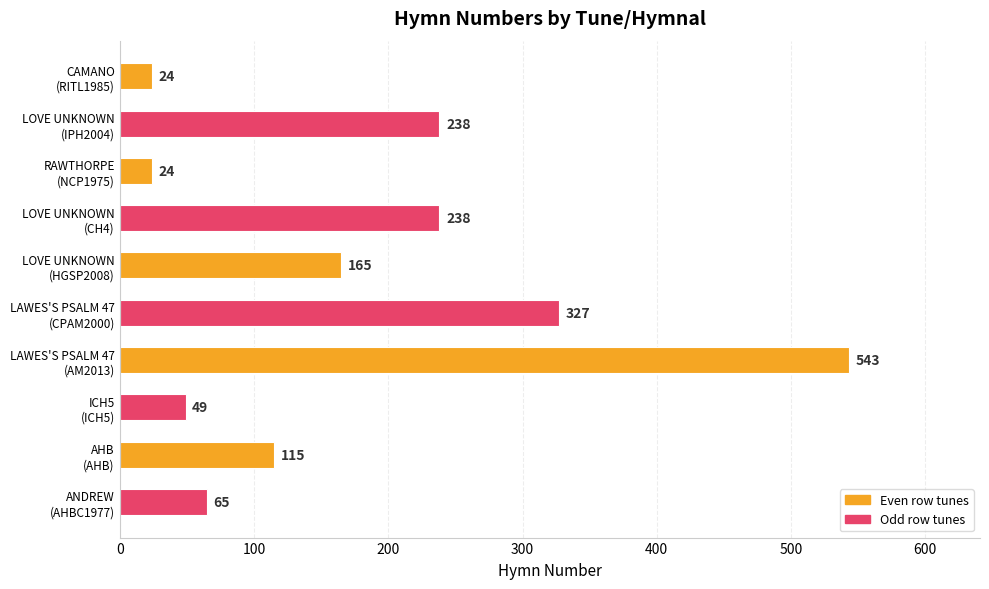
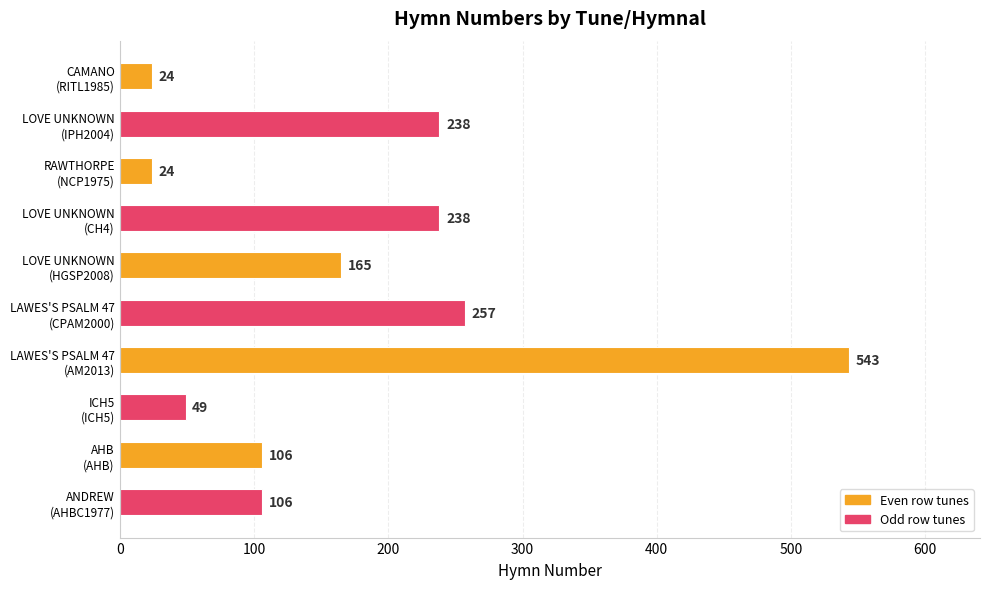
  {
    "CAMANO (RITL1985)": 24,
    "LOVE UNKNOWN (IPH2004)": 238,
    "RAWTHORPE (NCP1975)": 24,
    "LOVE UNKNOWN (CH4)": 238,
    "LOVE UNKNOWN (HGSP2008)": 165,
-   "LAWES'S PSALM 47 (CPAM2000)": 327,
+   "LAWES'S PSALM 47 (CPAM2000)": 257,
    "LAWES'S PSALM 47 (AM2013)": 543,
    "ICH5 (ICH5)": 49,
-   "AHB (AHB)": 115,
-   "ANDREW (AHBC1977)": 65
+   "AHB (AHB)": 106,
+   "ANDREW (AHBC1977)": 106
  }
